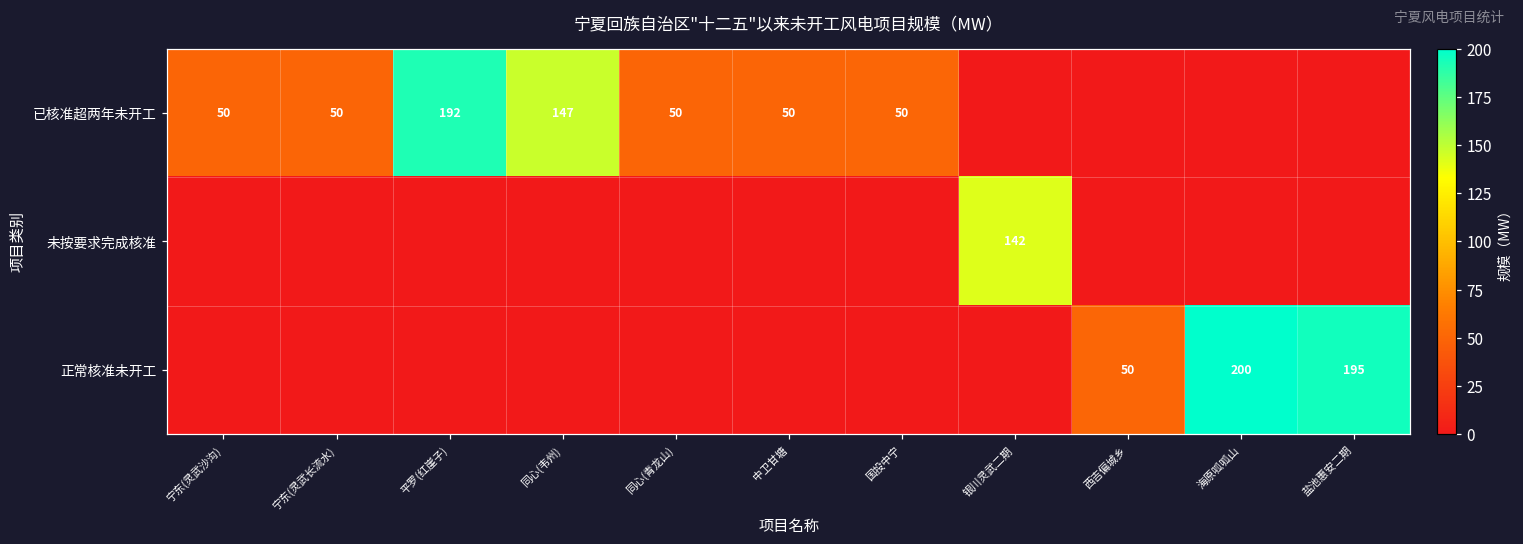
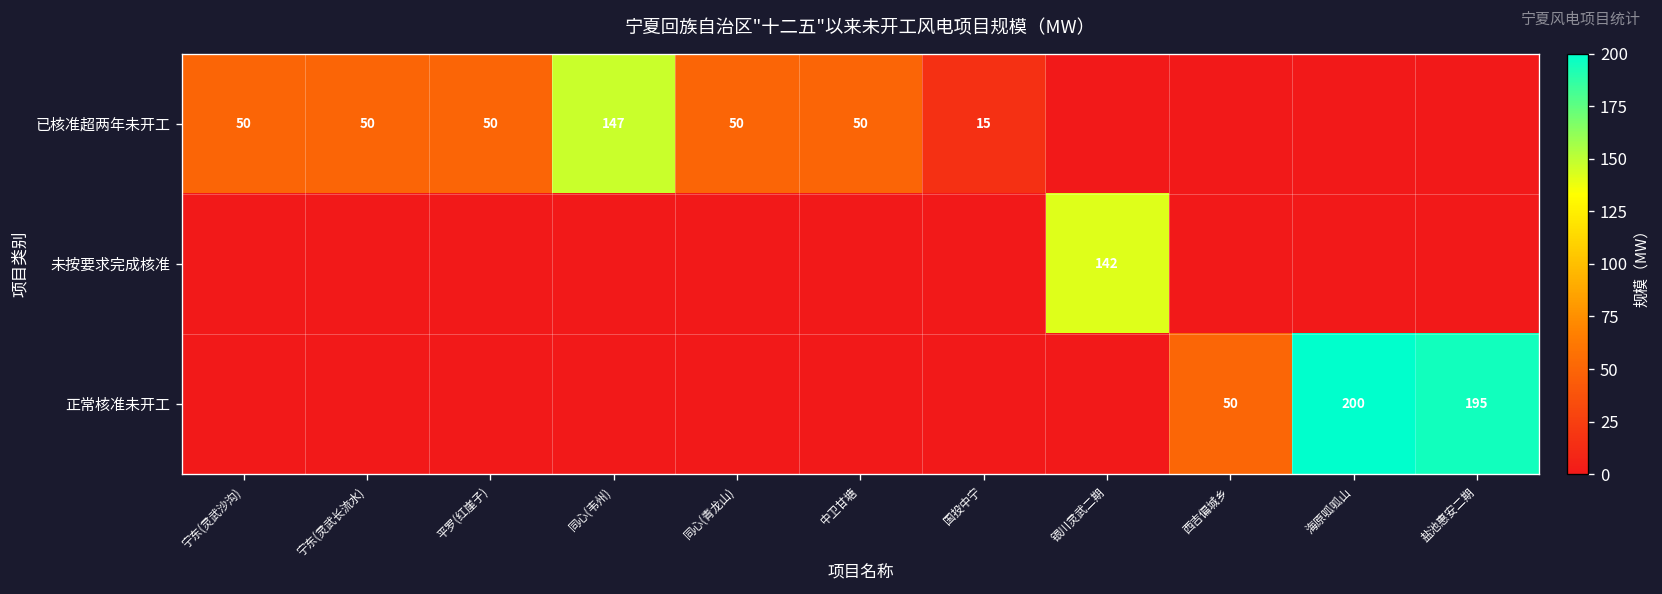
  {
    "已核准超两年未开工": {
      "宁东(灵武沙沟)": 50,
      "宁东(灵武长流水)": 50,
-     "平罗(红崖子)": 192,
+     "平罗(红崖子)": 50,
      "同心(韦州)": 147,
      "同心(青龙山)": 50,
      "中卫甘塘": 50,
-     "国投中宁": 50
+     "国投中宁": 15
    },
    "未按要求完成核准": {
      "银川灵武二期": 142
    },
    "正常核准未开工": {
      "西吉偏城乡": 50,
      "海原呱呱山": 200,
      "盐池惠安二期": 195
    }
  }
